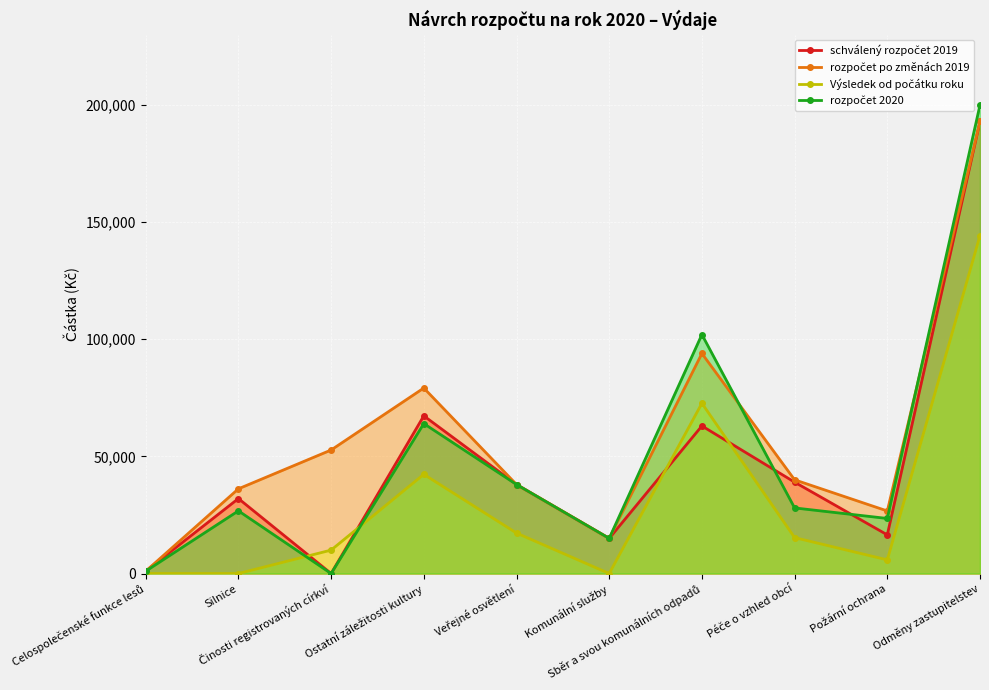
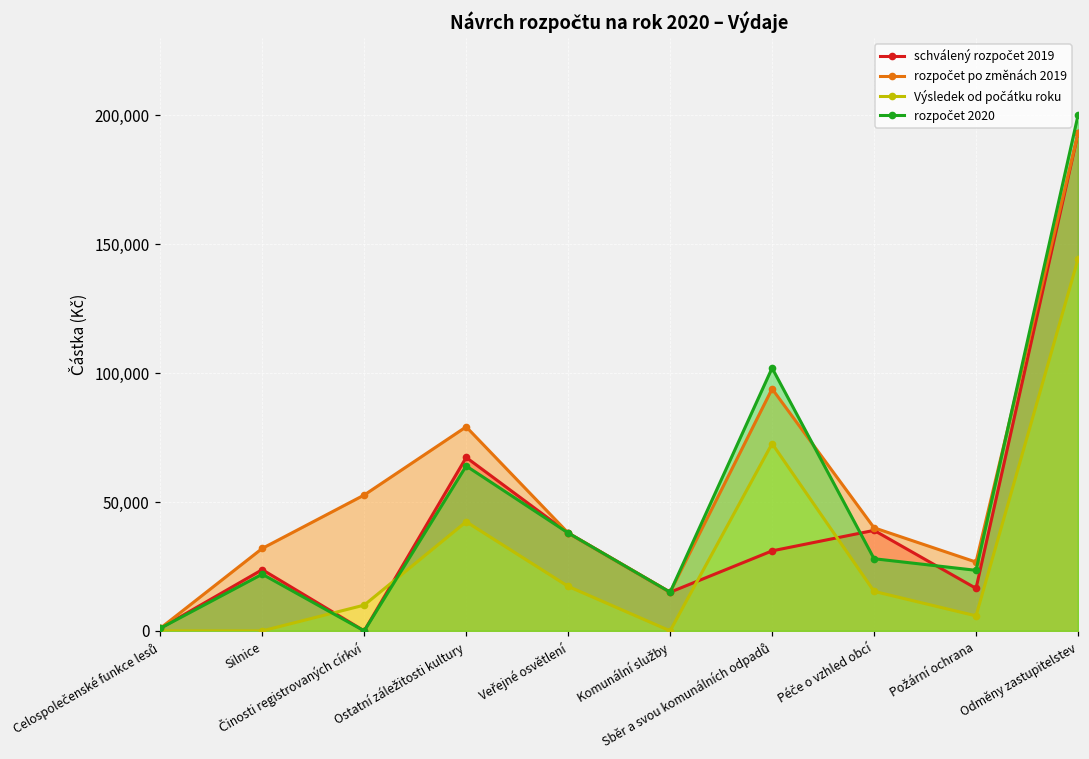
  {
    "schválený rozpočet 2019": {
-     "Silnice": "32,000",
+     "Silnice": "24,000",
      "Ostatní záležitosti kultury": "67,000",
-     "Sběr a svou komunálních odpadů": "63,000",
+     "Sběr a svou komunálních odpadů": "31,000",
      "Požární ochrana": "17,000"
    },
    "rozpočet po změnách 2019": {
-     "Silnice": "36,000",
+     "Silnice": "32,000",
      "Činosti registrovaných církví": "53,000",
      "Ostatní záležitosti kultury": "79,000",
      "Sběr a svou komunálních odpadů": "94,000",
      "Požární ochrana": "27,000"
    },
    "Výsledek od počátku roku": {
      "Silnice": "0",
      "Činosti registrovaných církví": "10,000",
      "Ostatní záležitosti kultury": "42,000",
      "Veřejné osvětlení": "17,000",
      "Komunální služby": "0",
      "Sběr a svou komunálních odpadů": "73,000",
      "Péče o vzhled obcí": "15,000",
      "Požární ochrana": "6,000",
      "Odměny zastupitelstev": "144,000"
    },
    "rozpočet 2020": {
-     "Silnice": "27,000",
+     "Silnice": "22,000",
      "Ostatní záležitosti kultury": "64,000",
      "Sběr a svou komunálních odpadů": "102,000",
      "Péče o vzhled obcí": "28,000",
      "Požární ochrana": "24,000",
      "Odměny zastupitelstev": "200,000"
    }
  }
